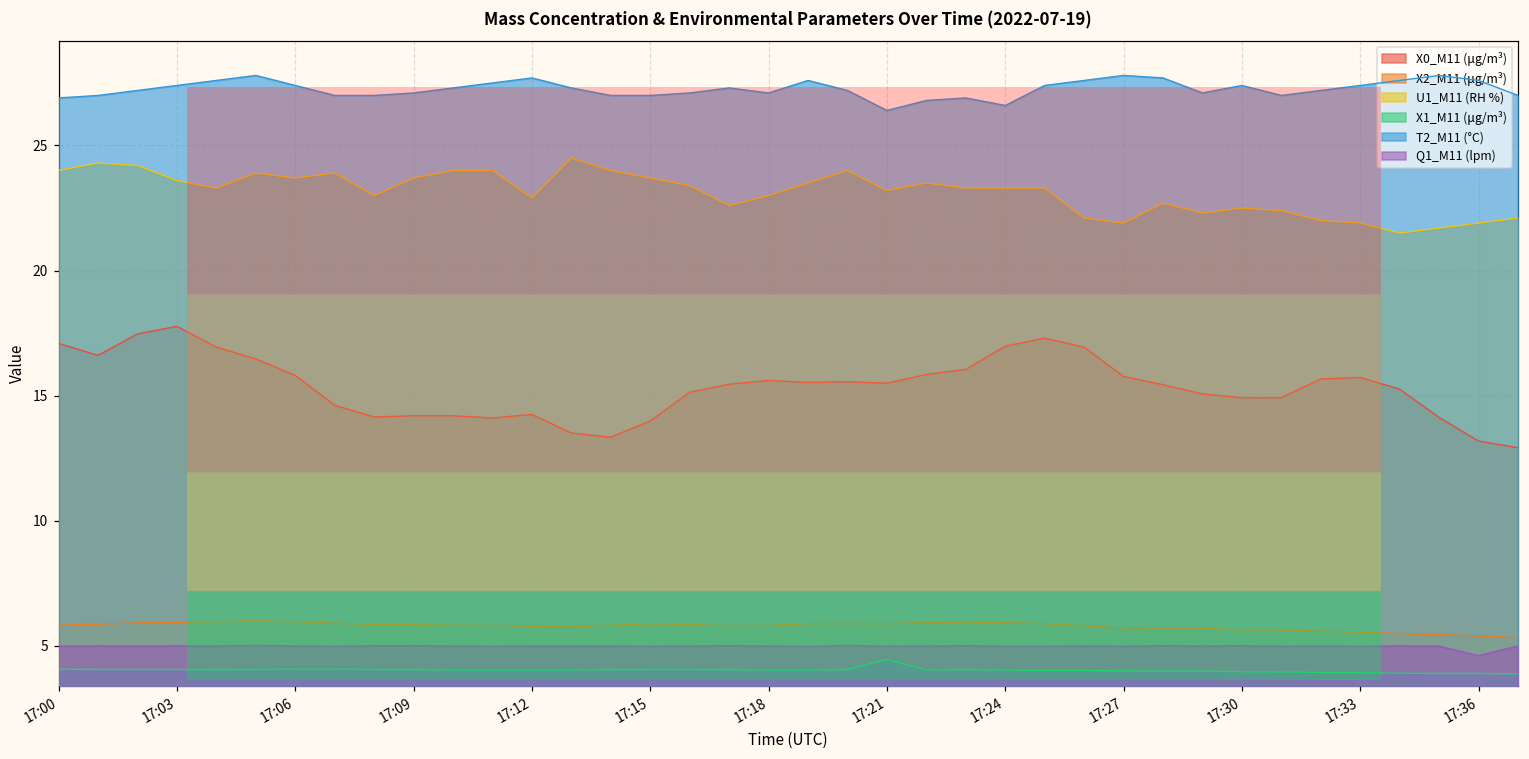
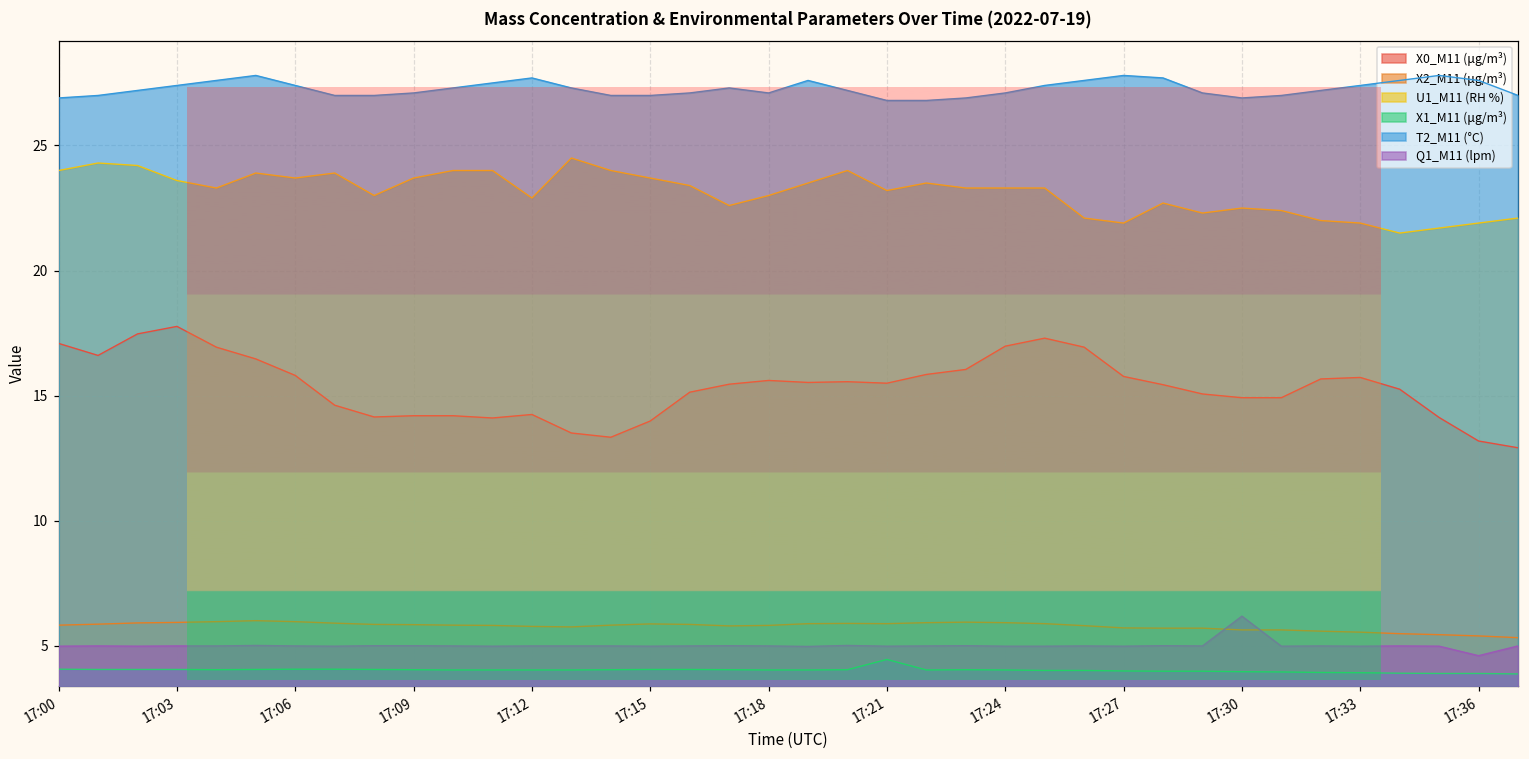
  {
    "U1_M11 (RH %)": {
      "17:00": 24.0,
      "17:03": 23.6,
      "17:06": 23.7,
      "17:09": 23.7,
      "17:12": 22.9,
      "17:15": 23.7,
      "17:18": 23.0,
      "17:21": 23.2,
      "17:24": 23.3,
      "17:27": 21.9,
      "17:30": 22.5,
      "17:33": 21.9,
      "17:36": 21.9
    },
    "X1_M11 (μg/m³)": {
      "17:00": 4.1,
      "17:03": 4.1,
      "17:06": 4.1,
      "17:09": 4.1,
      "17:12": 4.0,
      "17:15": 4.1,
      "17:18": 4.0,
      "17:21": 4.5,
      "17:24": 4.0,
      "17:27": 4.0,
      "17:30": 4.0,
      "17:33": 3.9,
      "17:36": 3.9
    },
    "T2_M11 (°C)": {
      "17:00": 26.9,
      "17:03": 27.4,
      "17:06": 27.4,
      "17:09": 27.1,
      "17:12": 27.7,
      "17:15": 27.0,
      "17:18": 27.1,
-     "17:21": 26.4,
-     "17:24": 26.6,
+     "17:21": 26.8,
+     "17:24": 27.1,
      "17:27": 27.8,
-     "17:30": 27.4,
+     "17:30": 26.9,
      "17:33": 27.4
    },
    "Q1_M11 (lpm)": {
      "17:00": 5.0,
      "17:03": 5.0,
      "17:06": 5.0,
      "17:09": 5.0,
      "17:12": 5.0,
      "17:15": 5.0,
      "17:18": 5.0,
      "17:21": 5.0,
      "17:24": 5.0,
      "17:27": 5.0,
-     "17:30": 5.0,
+     "17:30": 6.2,
      "17:33": 5.0,
      "17:36": 4.6
    }
  }
